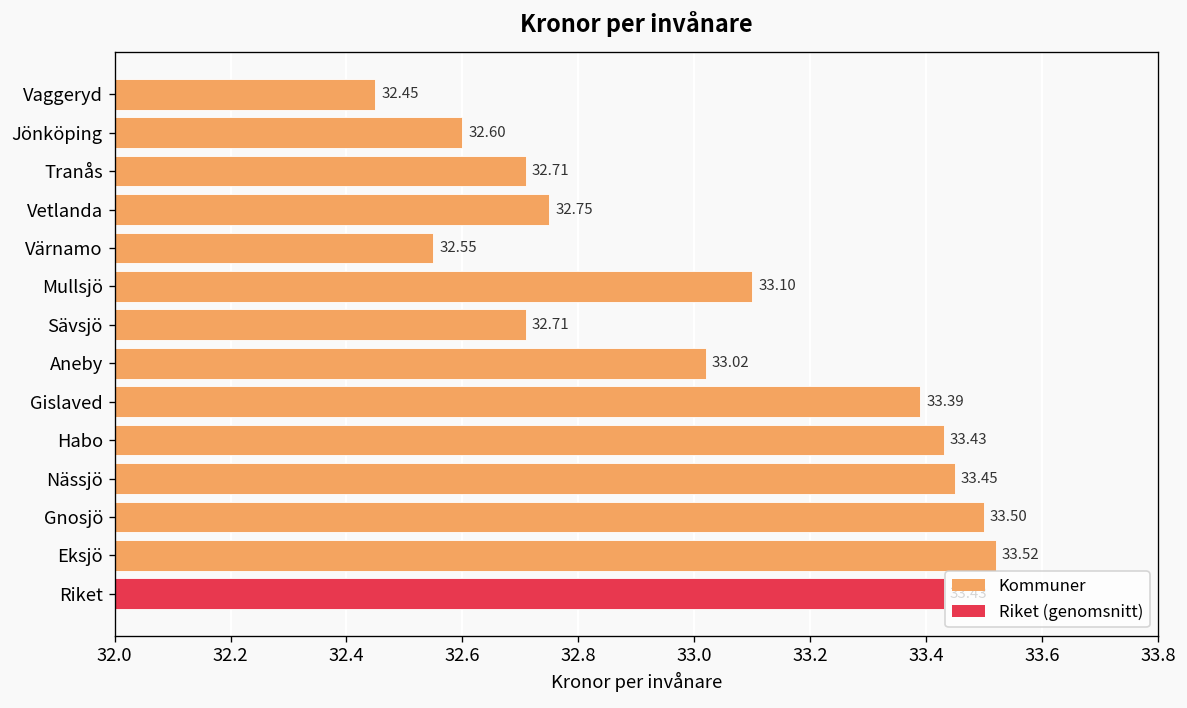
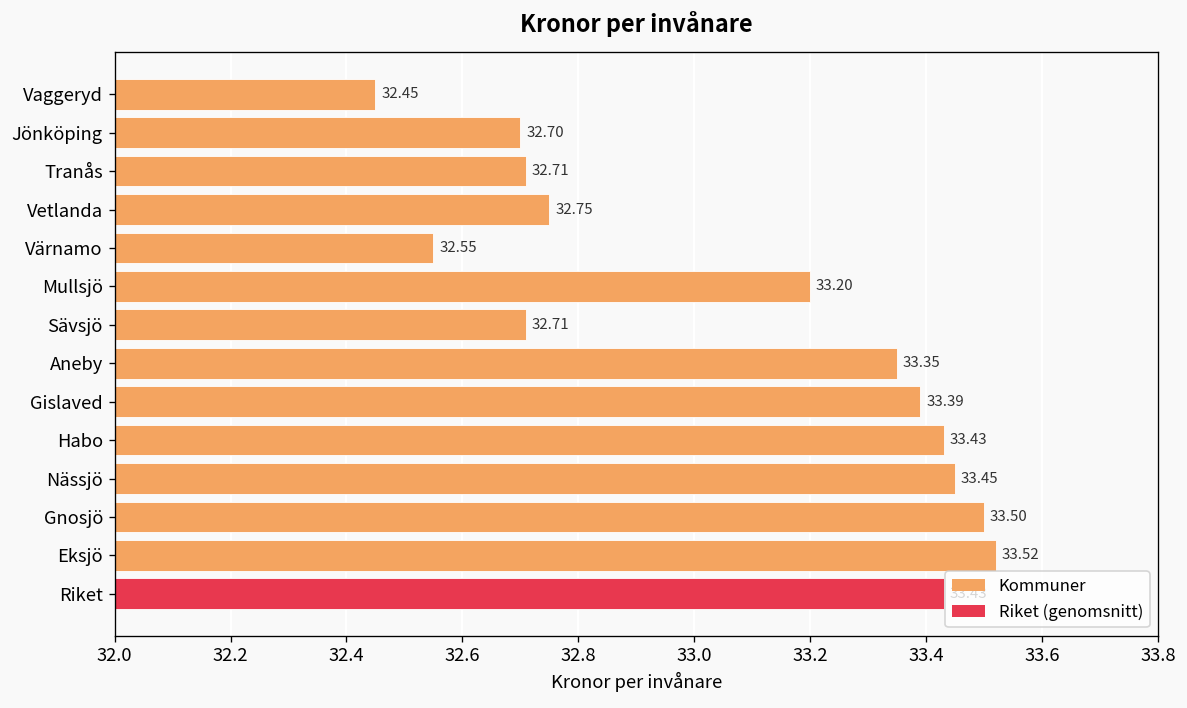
  {
    "Vaggeryd": 32.45,
-   "Jönköping": 32.60,
+   "Jönköping": 32.70,
    "Tranås": 32.71,
    "Vetlanda": 32.75,
    "Värnamo": 32.55,
-   "Mullsjö": 33.10,
+   "Mullsjö": 33.20,
    "Sävsjö": 32.71,
-   "Aneby": 33.02,
+   "Aneby": 33.35,
    "Gislaved": 33.39,
    "Habo": 33.43,
    "Nässjö": 33.45,
    "Gnosjö": 33.50,
    "Eksjö": 33.52
  }
